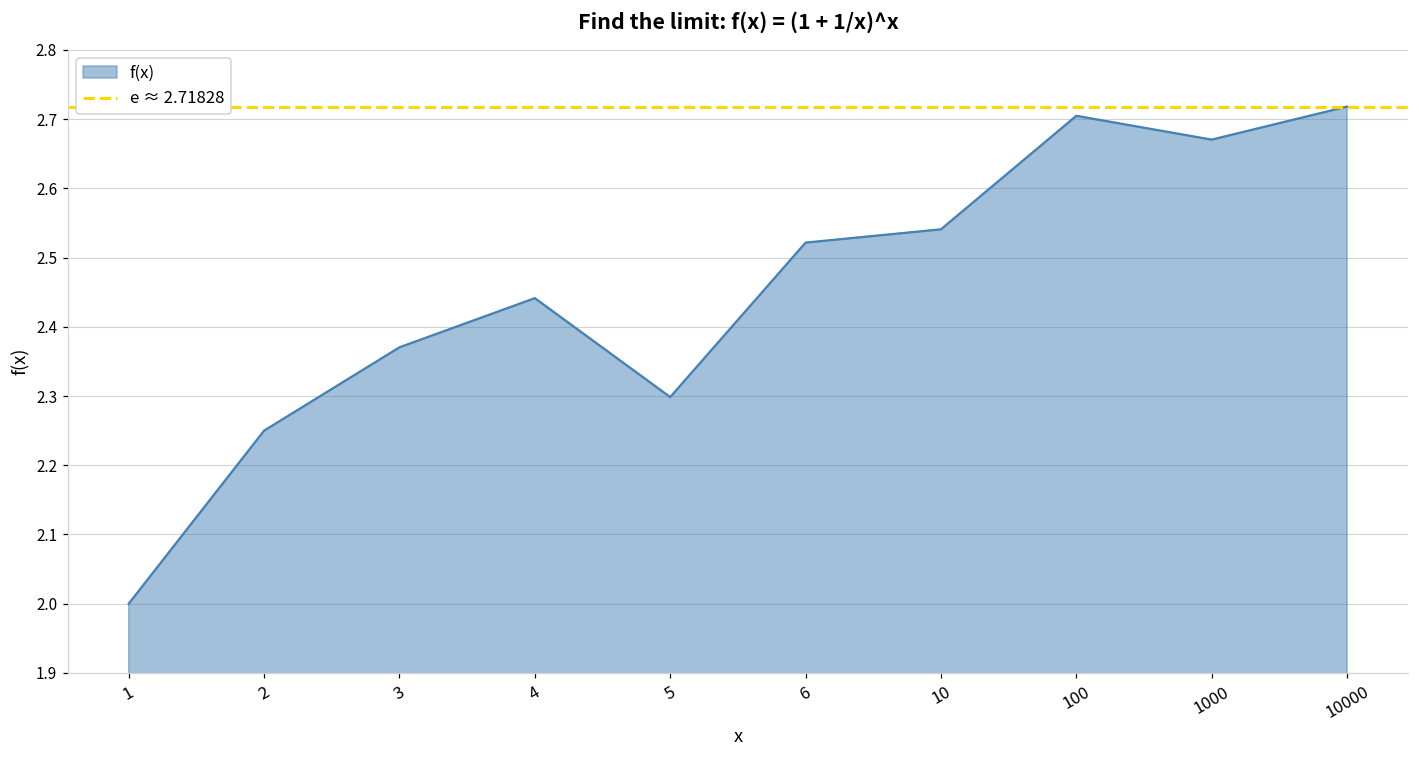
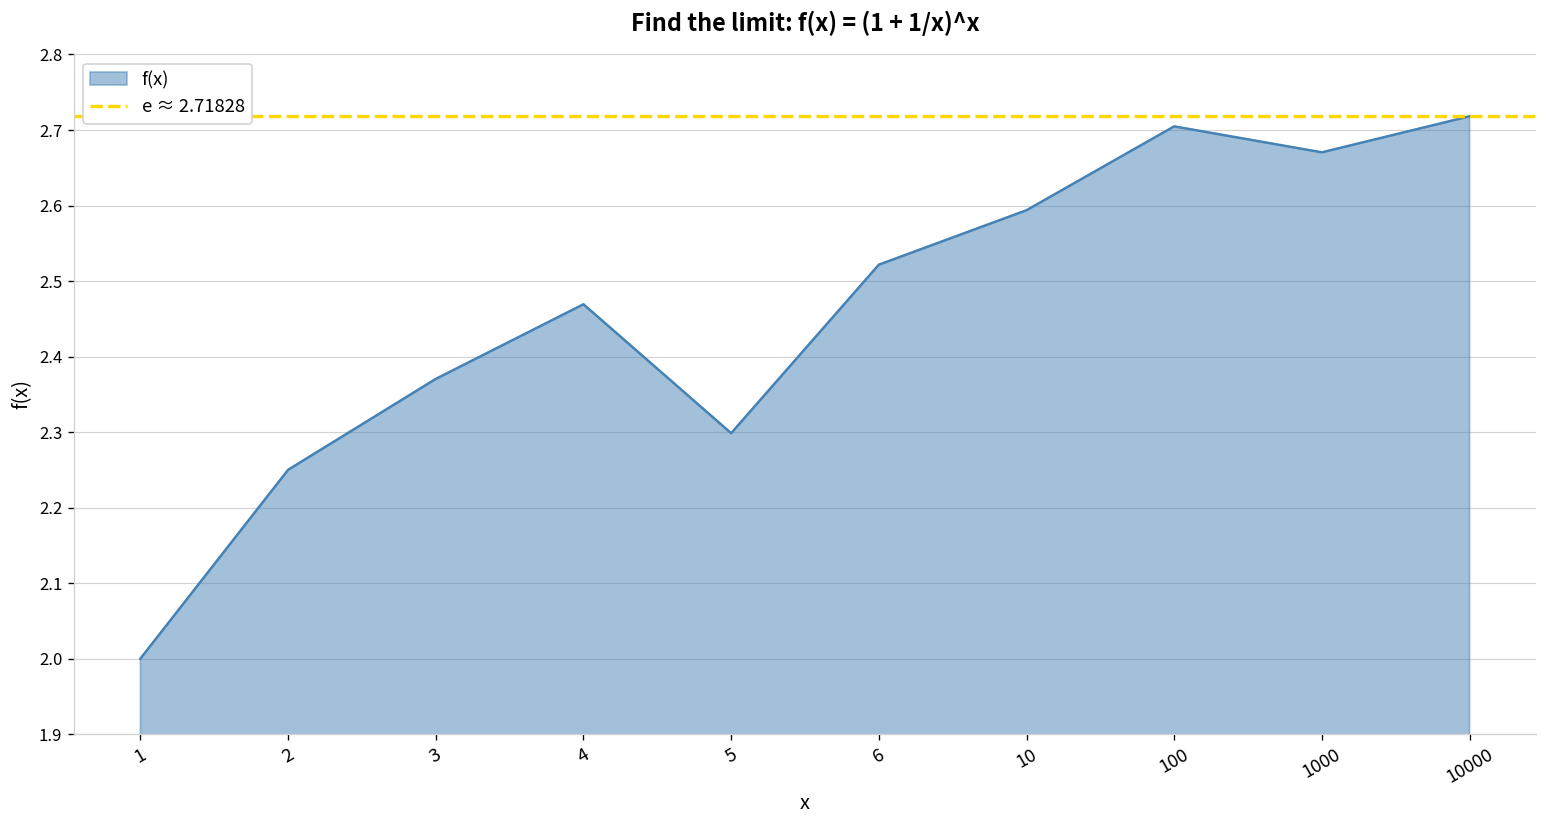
  {
    "1": 2.00,
    "2": 2.25,
    "3": 2.37,
-   "4": 2.44,
+   "4": 2.47,
    "5": 2.30,
    "6": 2.52,
-   "10": 2.54,
+   "10": 2.59,
    "100": 2.70,
    "1000": 2.67,
    "10000": 2.72
  }
